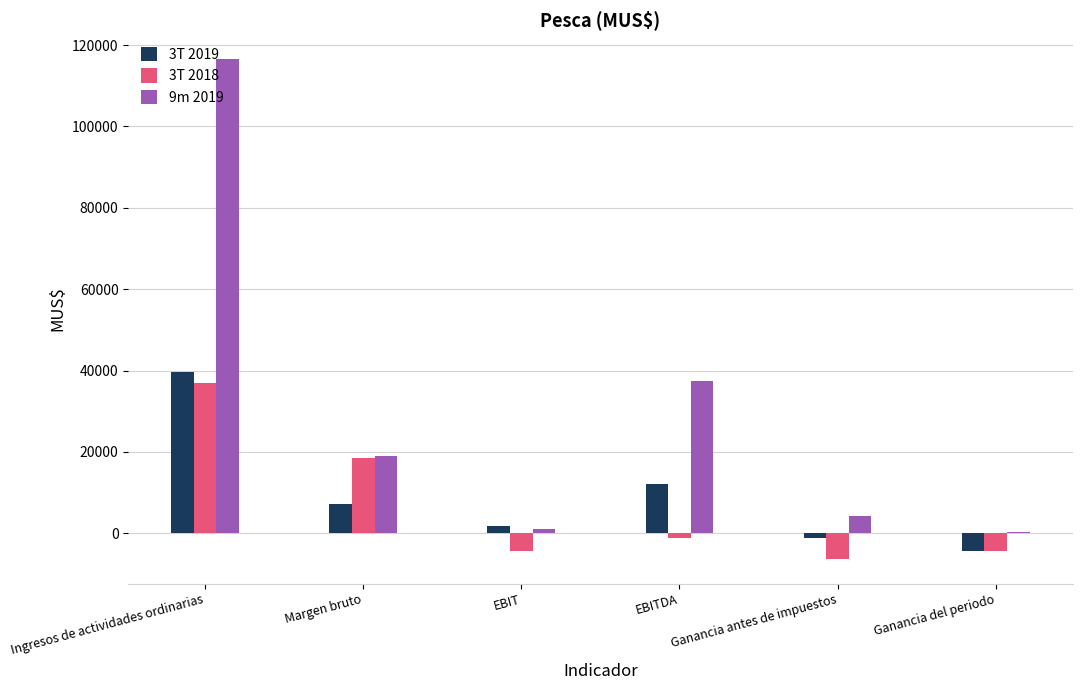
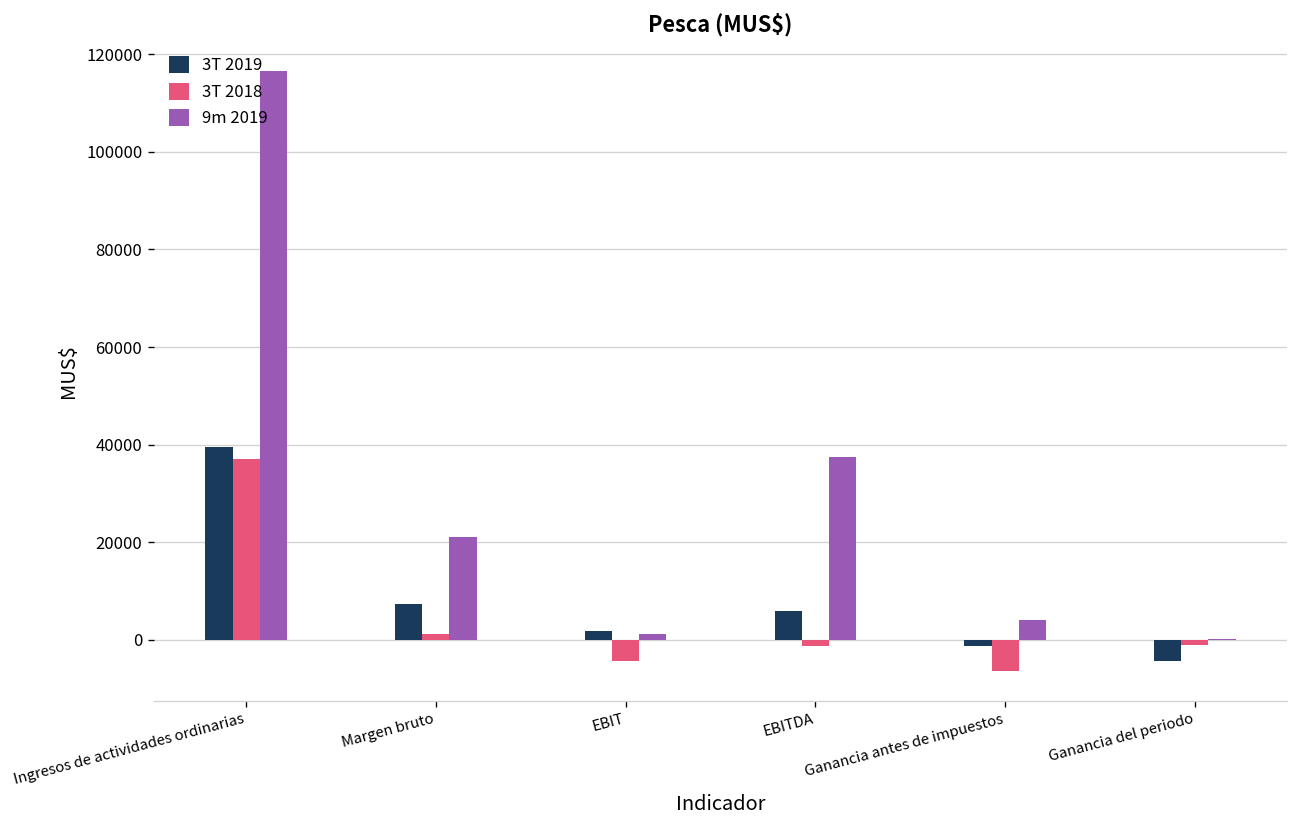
  {
    "3T 2019": {
      "Ingresos de actividades ordinarias": 40000,
      "Margen bruto": 7000,
      "EBIT": 2000,
-     "EBITDA": 12000,
+     "EBITDA": 6000,
      "Ganancia antes de impuestos": -1000,
      "Ganancia del periodo": -4000
    },
    "3T 2018": {
      "Ingresos de actividades ordinarias": 37000,
-     "Margen bruto": 18000,
+     "Margen bruto": 1000,
      "EBIT": -4000,
      "EBITDA": -1000,
      "Ganancia antes de impuestos": -6000,
-     "Ganancia del periodo": -4000
+     "Ganancia del periodo": -1000
    },
    "9m 2019": {
      "Ingresos de actividades ordinarias": 117000,
-     "Margen bruto": 19000,
+     "Margen bruto": 21000,
      "EBIT": 1000,
      "EBITDA": 38000,
      "Ganancia antes de impuestos": 4000
    }
  }
